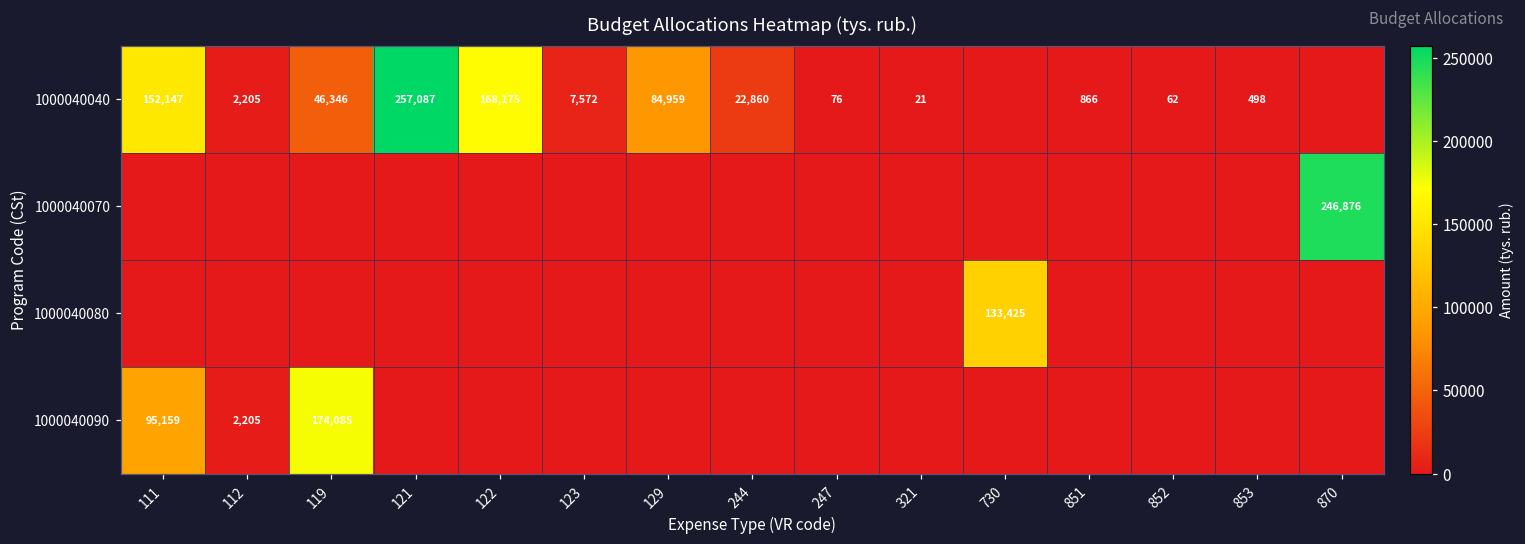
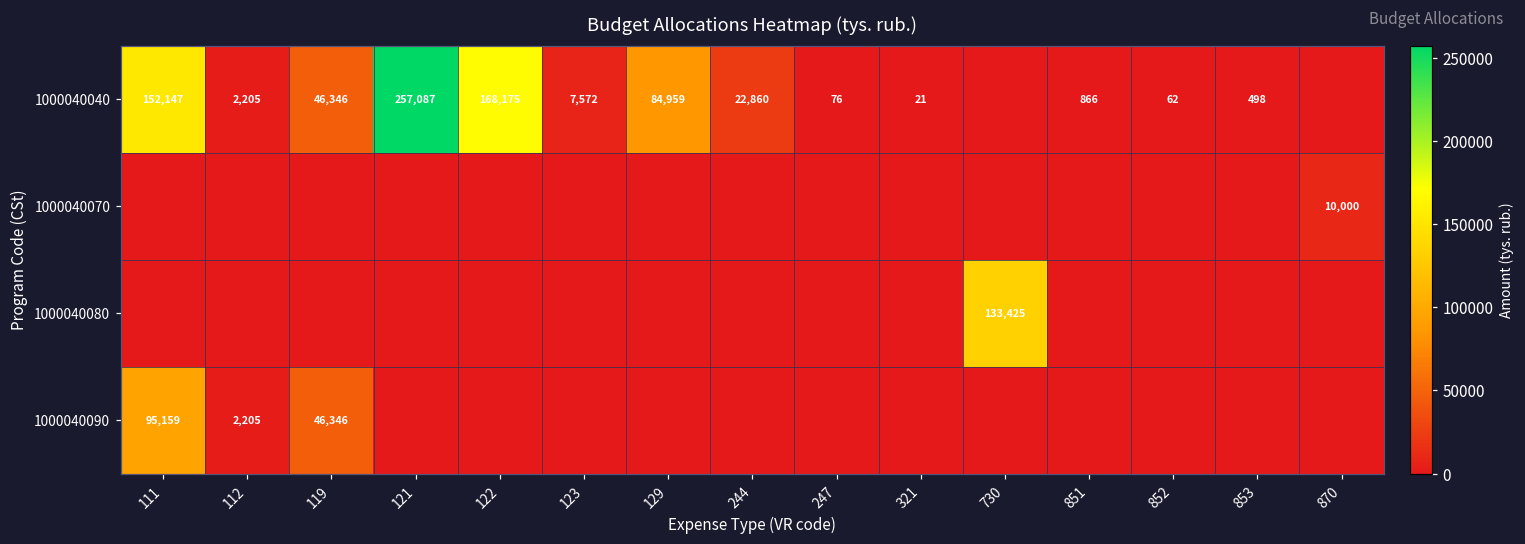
  {
    "1000040040": {
      "111": "152,147",
      "112": "2,205",
      "119": "46,346",
      "121": "257,087",
      "122": "168,175",
      "123": "7,572",
      "129": "84,959",
      "244": "22,860",
      "247": "76",
      "321": "21",
      "851": "866",
      "852": "62",
      "853": "498"
    },
    "1000040070": {
-     "870": "246,876"
+     "870": "10,000"
    },
    "1000040080": {
      "730": "133,425"
    },
    "1000040090": {
      "111": "95,159",
      "112": "2,205",
-     "119": "174,085"
+     "119": "46,346"
    }
  }
